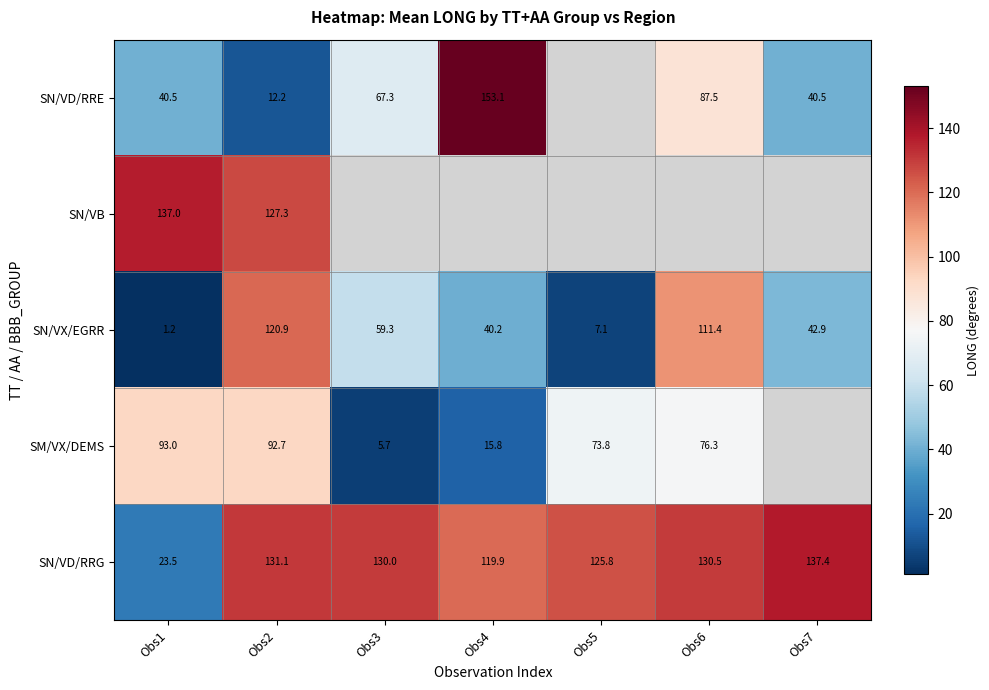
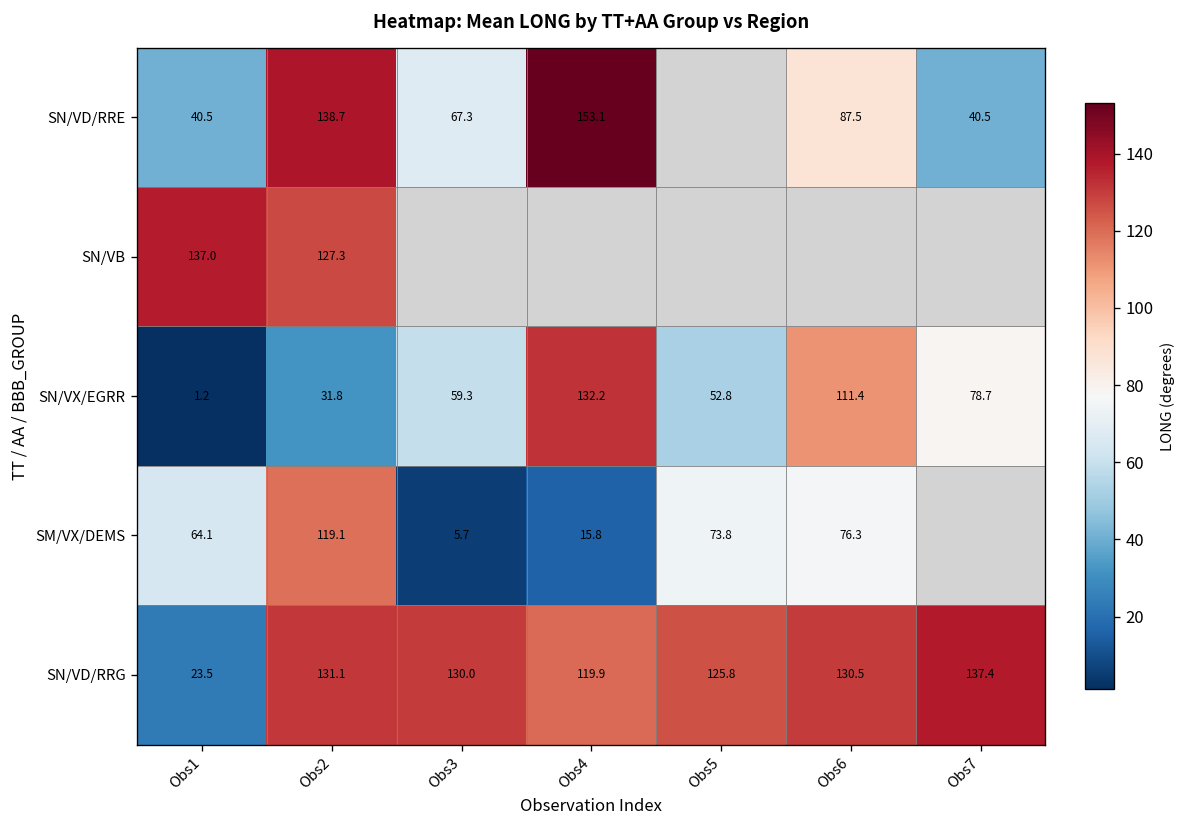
  {
    "SN/VD/RRE": {
      "Obs1": 40.5,
-     "Obs2": 12.2,
+     "Obs2": 138.7,
      "Obs3": 67.3,
      "Obs4": 153.1,
      "Obs6": 87.5,
      "Obs7": 40.5
    },
    "SN/VB": {
      "Obs1": 137.0,
      "Obs2": 127.3
    },
    "SN/VX/EGRR": {
      "Obs1": 1.2,
-     "Obs2": 120.9,
+     "Obs2": 31.8,
      "Obs3": 59.3,
-     "Obs4": 40.2,
-     "Obs5": 7.1,
+     "Obs4": 132.2,
+     "Obs5": 52.8,
      "Obs6": 111.4,
-     "Obs7": 42.9
+     "Obs7": 78.7
    },
    "SM/VX/DEMS": {
-     "Obs1": 93.0,
-     "Obs2": 92.7,
+     "Obs1": 64.1,
+     "Obs2": 119.1,
      "Obs3": 5.7,
      "Obs4": 15.8,
      "Obs5": 73.8,
      "Obs6": 76.3
    },
    "SN/VD/RRG": {
      "Obs1": 23.5,
      "Obs2": 131.1,
      "Obs3": 130.0,
      "Obs4": 119.9,
      "Obs5": 125.8,
      "Obs6": 130.5,
      "Obs7": 137.4
    }
  }
